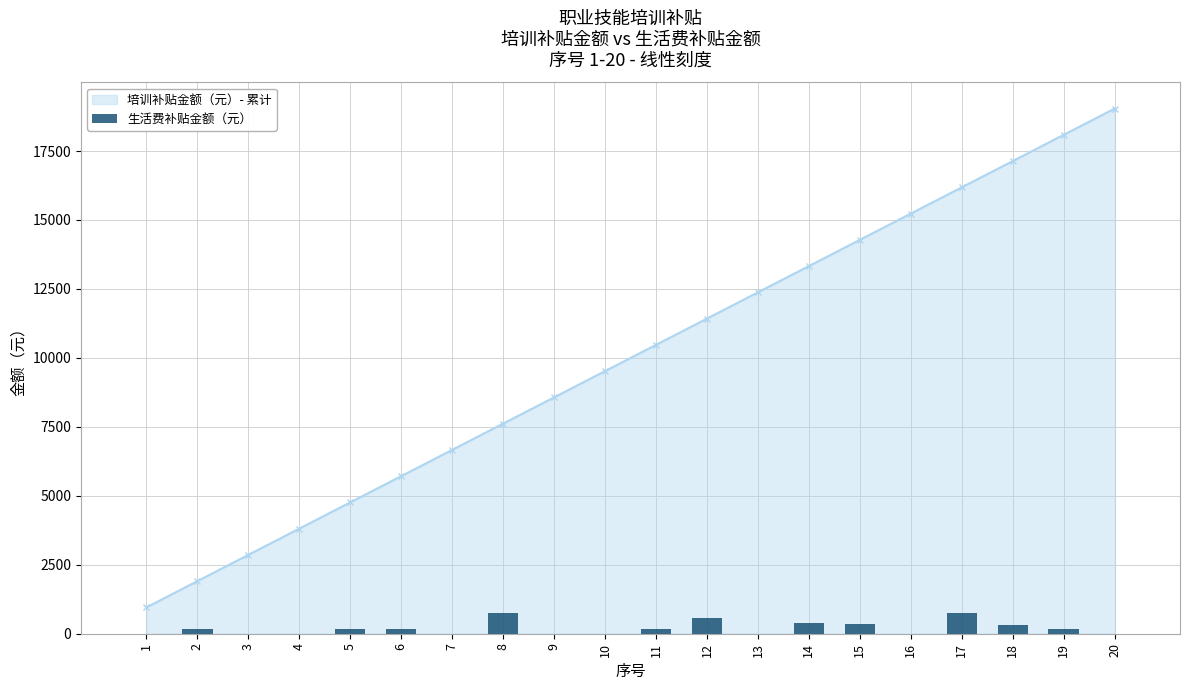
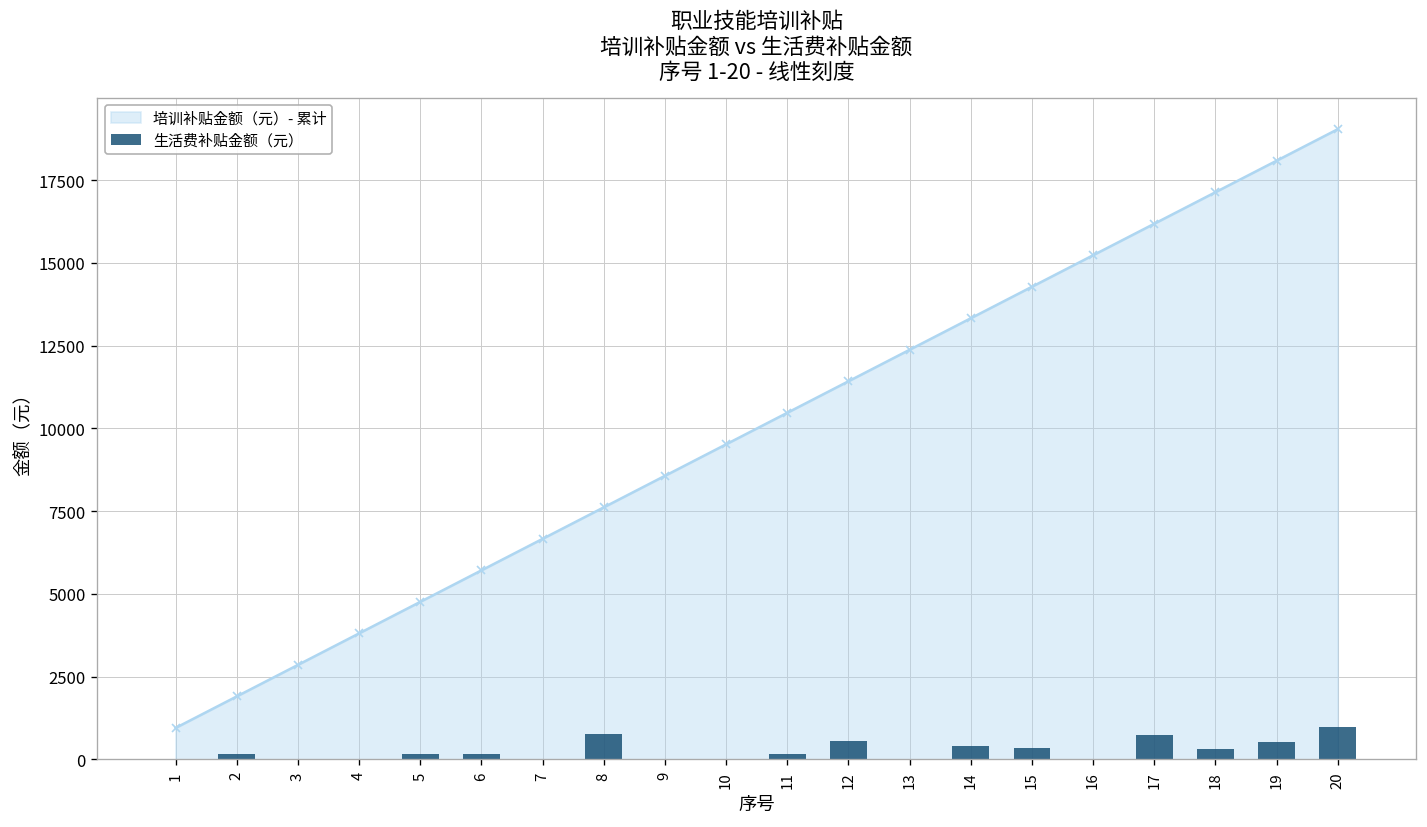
  {
    "培训补贴金额（元）- 累计": {
      "1": 1000,
      "2": 1900,
      "3": 2900,
      "4": 3800,
      "5": 4800,
      "6": 5700,
      "7": 6700,
      "8": 7600,
      "9": 8600,
      "10": 9500,
      "11": 10500,
      "12": 11400,
      "13": 12400,
      "14": 13300,
      "15": 14300,
      "16": 15200,
      "17": 16200,
      "18": 17100,
      "19": 18100,
      "20": 19000
    },
    "生活费补贴金额（元）": {
      "1": 0,
      "2": 200,
      "3": 0,
      "4": 0,
      "5": 200,
      "6": 200,
      "7": 0,
      "8": 800,
      "9": 0,
      "10": 0,
      "11": 200,
      "12": 600,
      "13": 0,
      "14": 400,
      "15": 300,
      "16": 0,
      "17": 700,
      "18": 300,
-     "19": 200,
-     "20": 0
+     "19": 500,
+     "20": 1000
    }
  }
